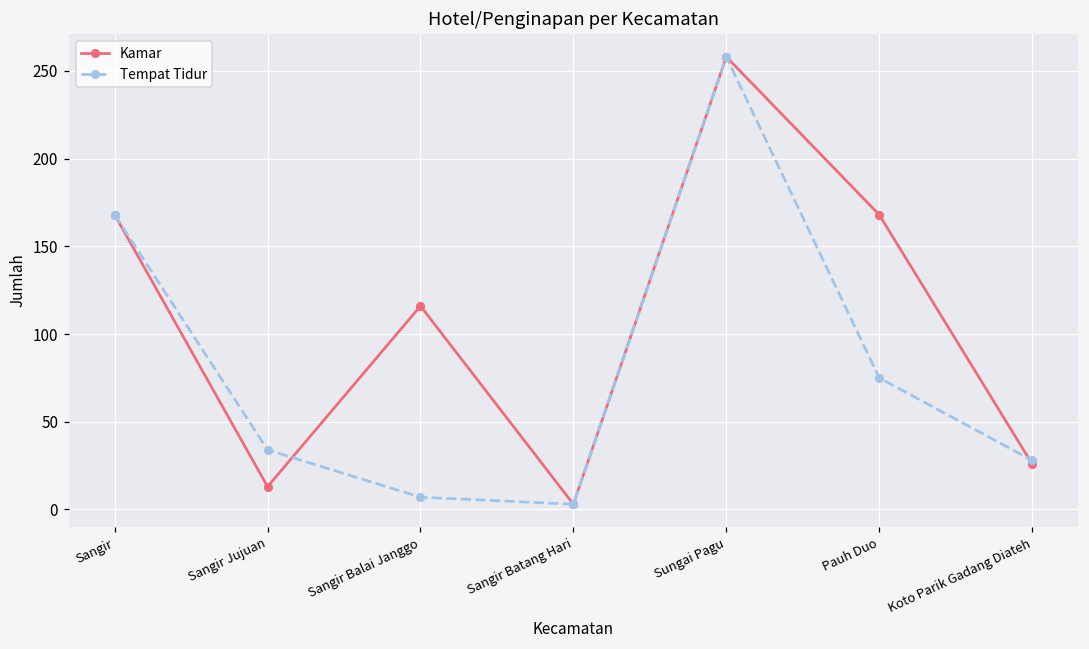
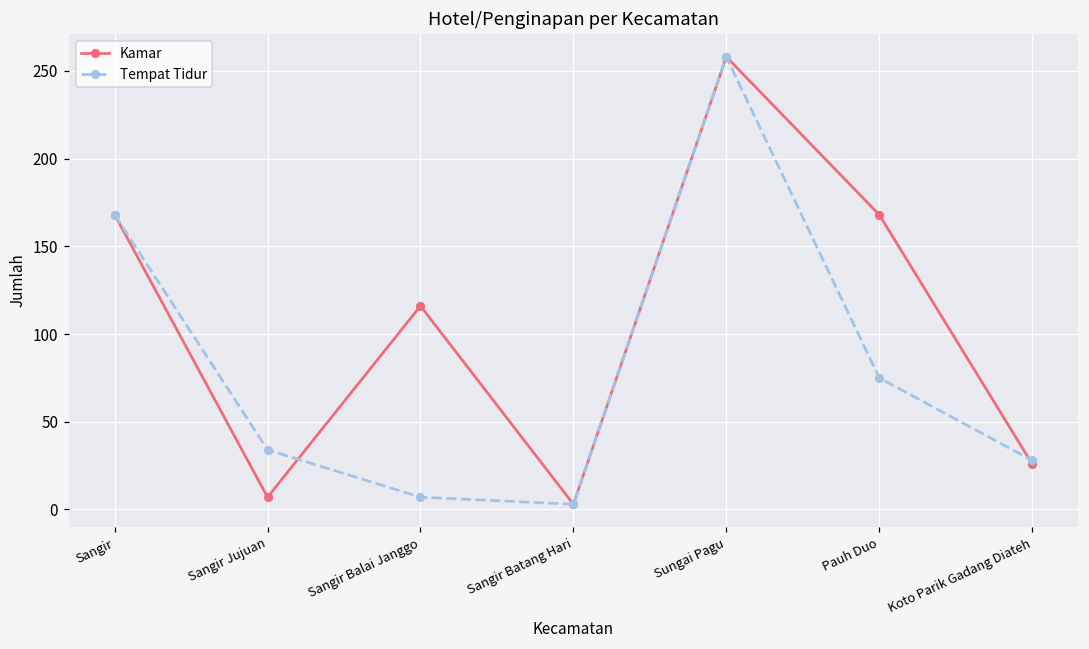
  {
    "Kamar": {
-     "Sangir Jujuan": 13,
+     "Sangir Jujuan": 7,
      "Sangir Balai Janggo": 116,
      "Pauh Duo": 168,
      "Koto Parik Gadang Diateh": 26
    },
    "Tempat Tidur": {
      "Sangir Jujuan": 34,
      "Sangir Balai Janggo": 7,
      "Pauh Duo": 75,
      "Koto Parik Gadang Diateh": 28
    }
  }
